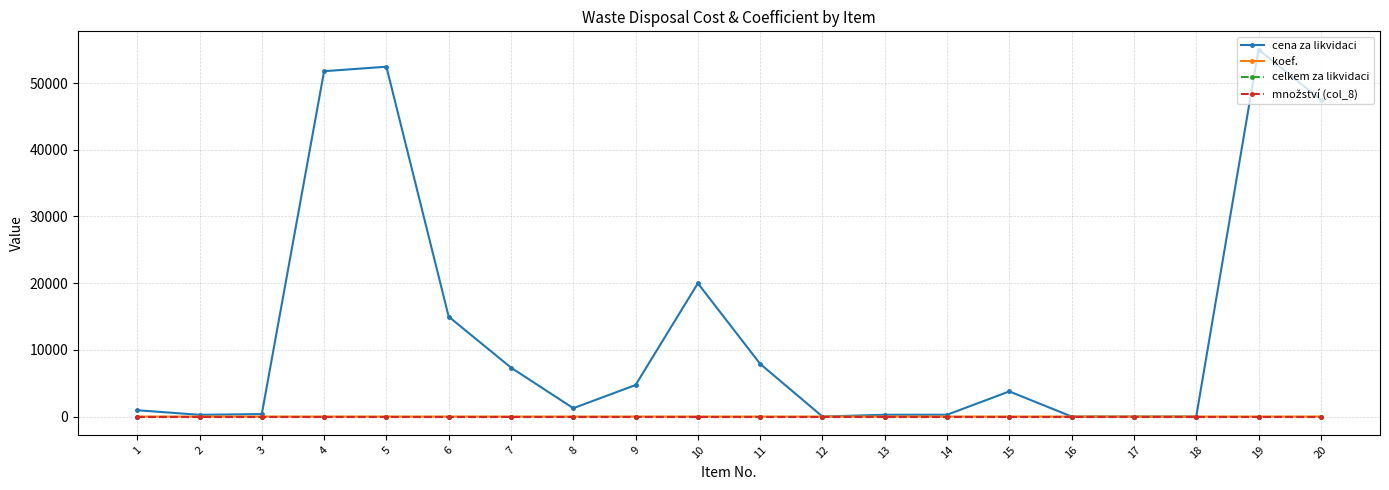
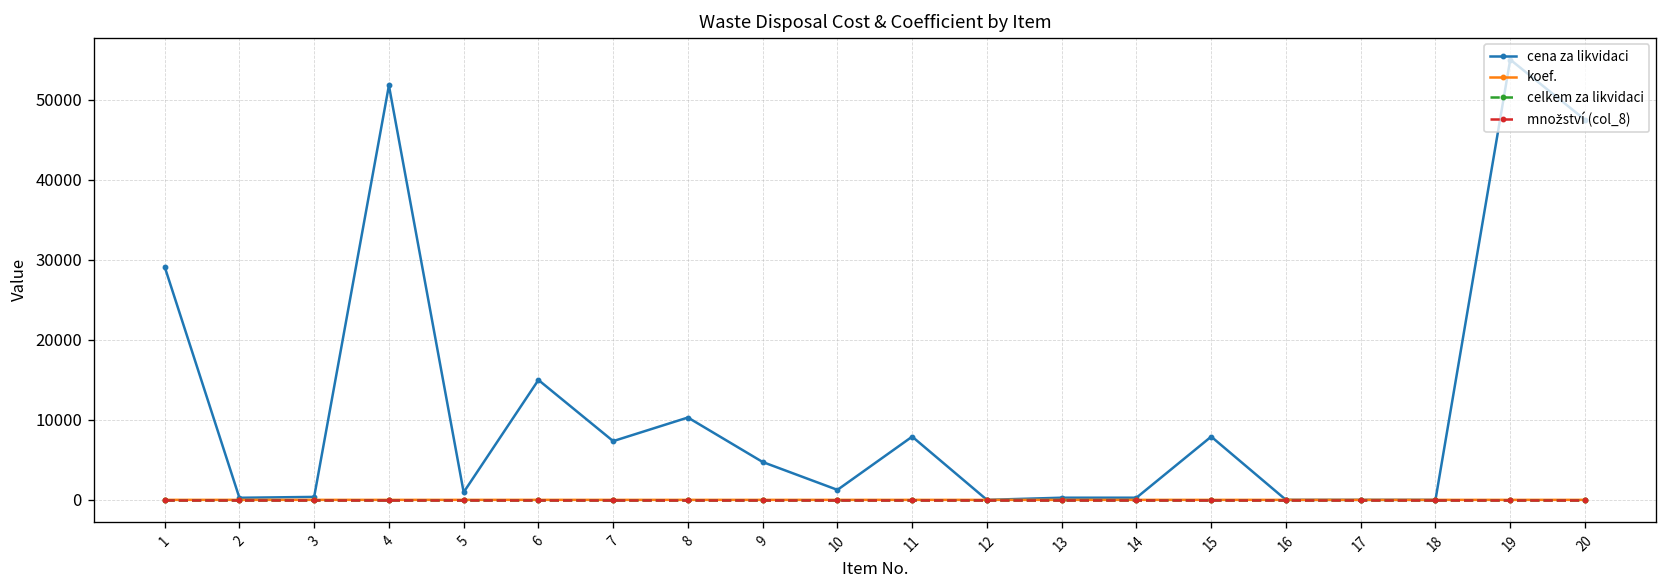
  {
    "cena za likvidaci": {
-     "1": 1000,
+     "1": 29000,
      "4": 52000,
-     "5": 52000,
+     "5": 1000,
      "6": 15000,
      "7": 7000,
-     "8": 1000,
+     "8": 10000,
      "9": 5000,
-     "10": 20000,
+     "10": 1000,
      "11": 8000,
-     "15": 4000
+     "15": 8000
    }
  }
